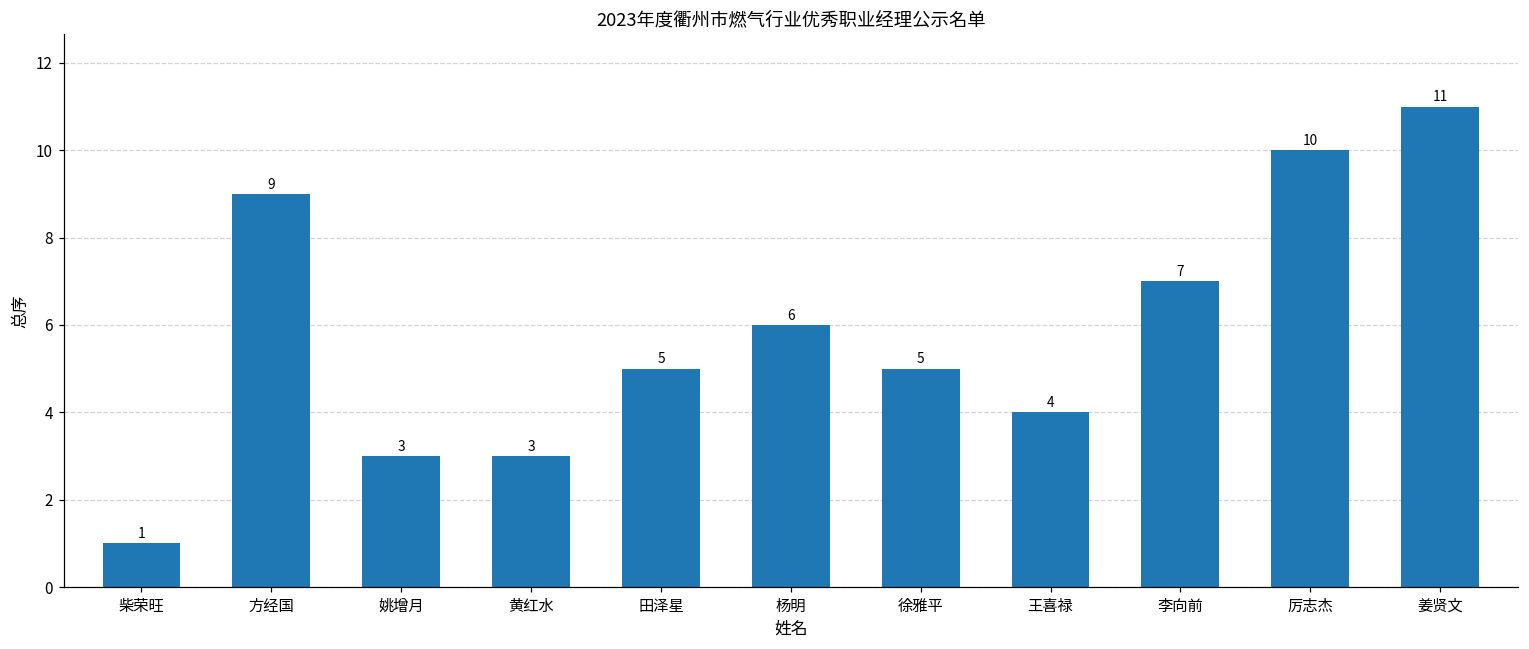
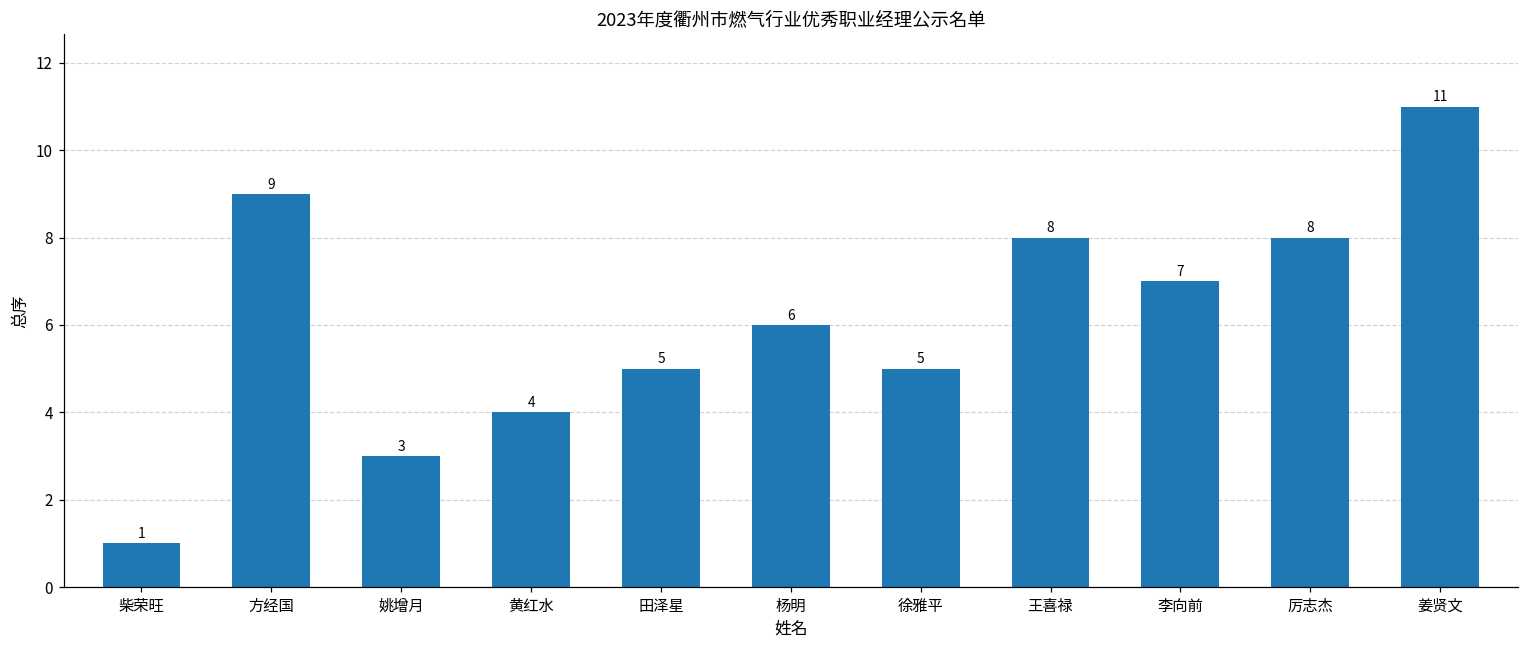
  {
    "柴荣旺": 1,
    "方经国": 9,
    "姚增月": 3,
-   "黄红水": 3,
+   "黄红水": 4,
    "田泽星": 5,
    "杨明": 6,
    "徐雅平": 5,
-   "王喜禄": 4,
+   "王喜禄": 8,
    "李向前": 7,
-   "厉志杰": 10,
+   "厉志杰": 8,
    "姜贤文": 11
  }
